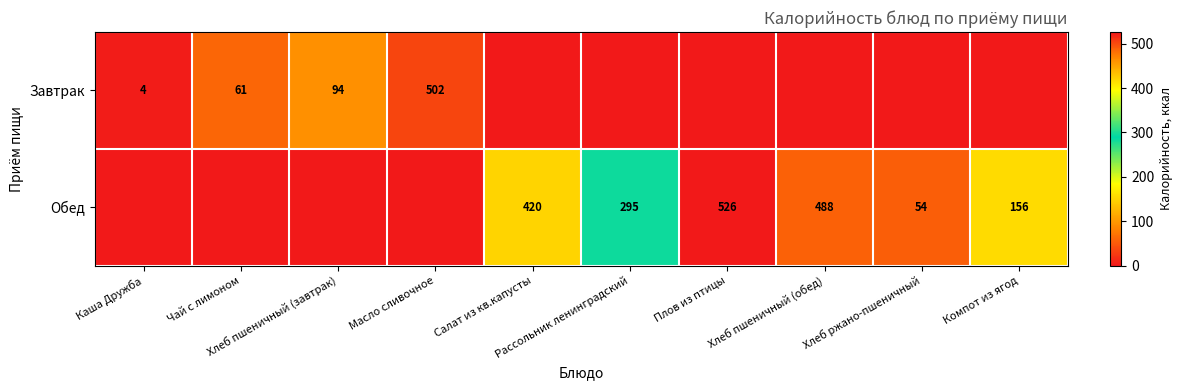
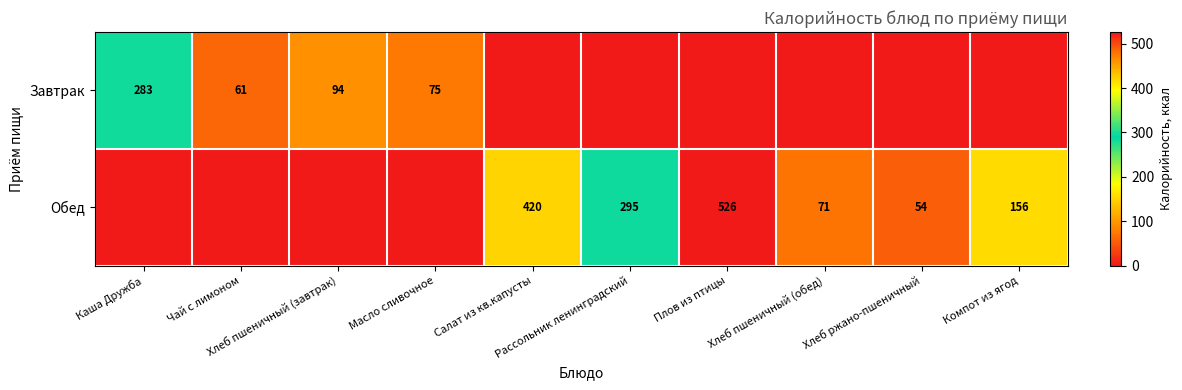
  {
    "Завтрак": {
-     "Каша Дружба": 4,
+     "Каша Дружба": 283,
      "Чай с лимоном": 61,
      "Хлеб пшеничный (завтрак)": 94,
-     "Масло сливочное": 502
+     "Масло сливочное": 75
    },
    "Обед": {
      "Салат из кв.капусты": 420,
      "Рассольник ленинградский": 295,
      "Плов из птицы": 526,
-     "Хлеб пшеничный (обед)": 488,
+     "Хлеб пшеничный (обед)": 71,
      "Хлеб ржано-пшеничный": 54,
      "Компот из ягод": 156
    }
  }
